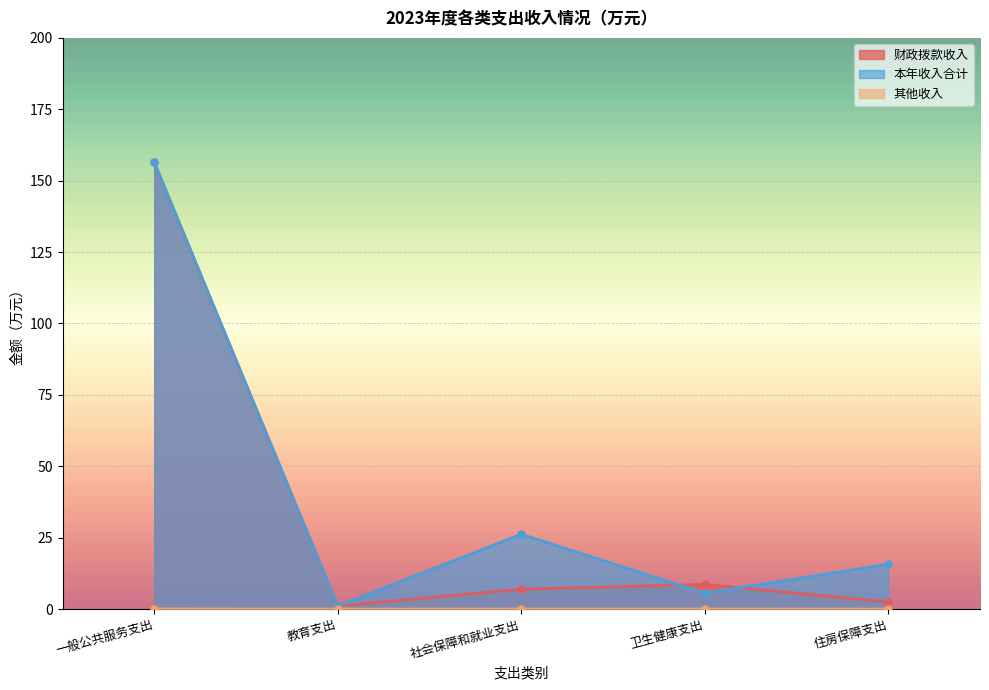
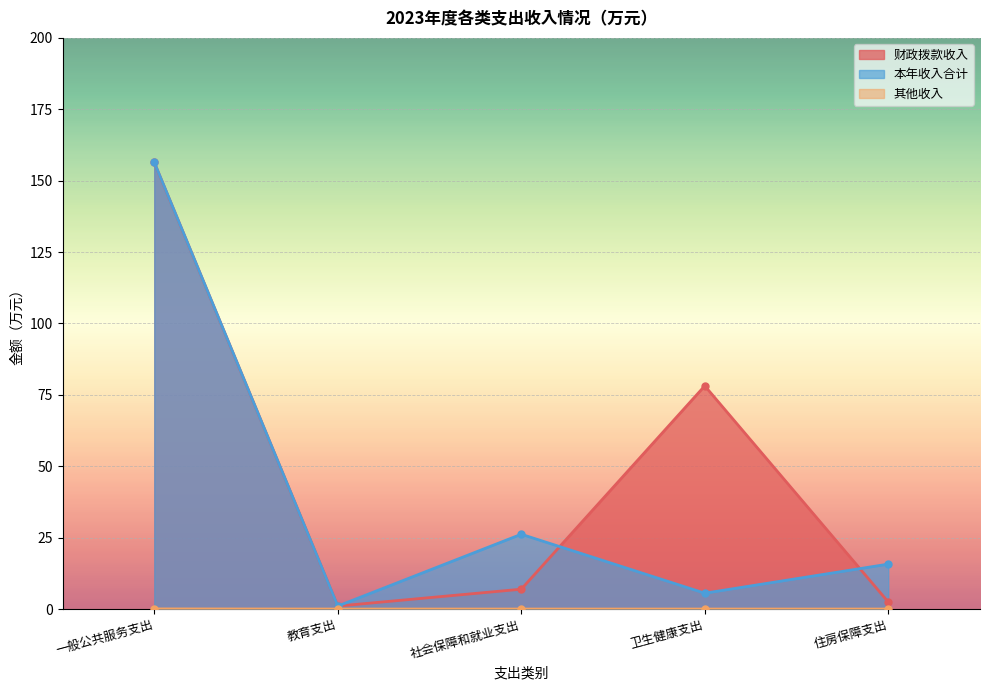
  {
    "财政拨款收入": {
      "社会保障和就业支出": 7,
-     "卫生健康支出": 9,
+     "卫生健康支出": 78,
      "住房保障支出": 2
    },
    "本年收入合计": {
      "社会保障和就业支出": 26,
      "卫生健康支出": 6,
      "住房保障支出": 16
    },
    "其他收入": {
      "一般公共服务支出": 0,
      "教育支出": 0,
      "社会保障和就业支出": 0,
      "卫生健康支出": 0,
      "住房保障支出": 0
    }
  }
